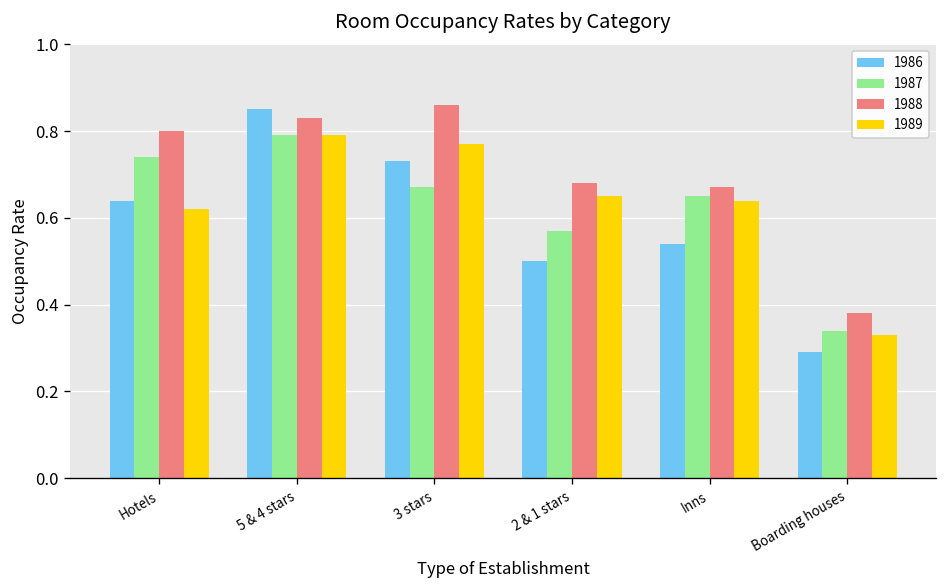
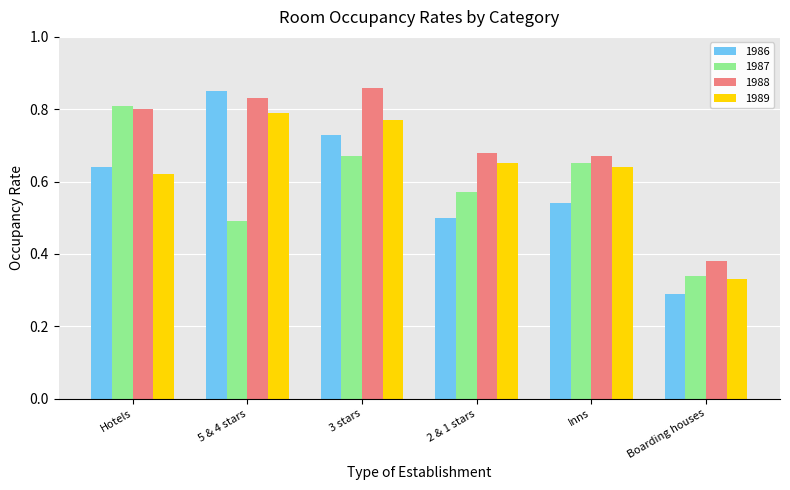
  {
    "1986": {
      "Hotels": 0.64,
      "5 & 4 stars": 0.85,
      "3 stars": 0.73,
      "2 & 1 stars": 0.50,
      "Inns": 0.54,
      "Boarding houses": 0.29
    },
    "1987": {
-     "Hotels": 0.74,
-     "5 & 4 stars": 0.79,
+     "Hotels": 0.81,
+     "5 & 4 stars": 0.49,
      "3 stars": 0.67,
      "2 & 1 stars": 0.57,
      "Inns": 0.65,
      "Boarding houses": 0.34
    },
    "1988": {
      "Hotels": 0.80,
      "5 & 4 stars": 0.83,
      "3 stars": 0.86,
      "2 & 1 stars": 0.68,
      "Inns": 0.67,
      "Boarding houses": 0.38
    },
    "1989": {
      "Hotels": 0.62,
      "5 & 4 stars": 0.79,
      "3 stars": 0.77,
      "2 & 1 stars": 0.65,
      "Inns": 0.64,
      "Boarding houses": 0.33
    }
  }
